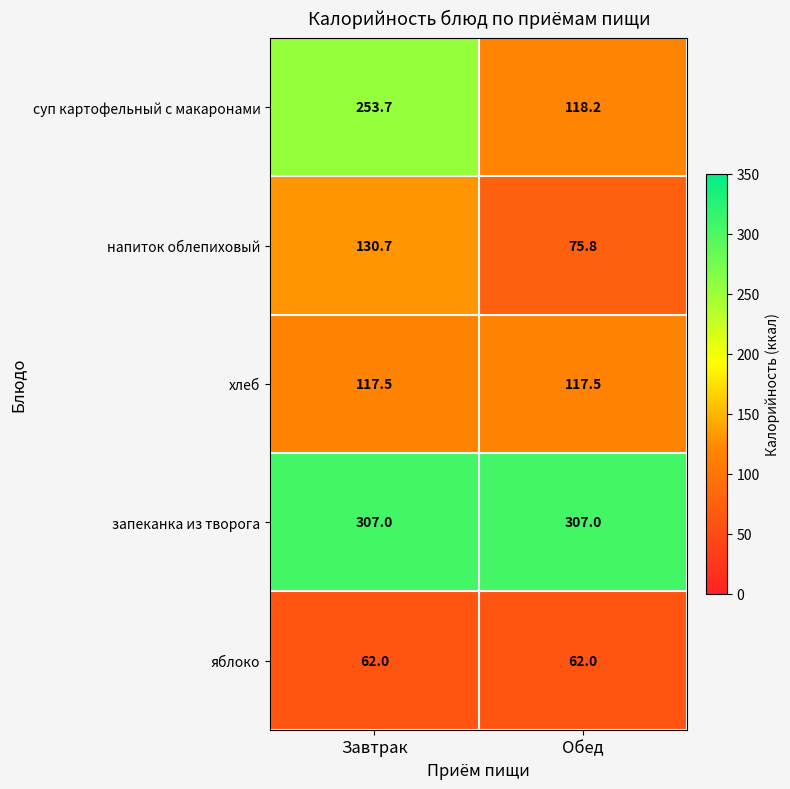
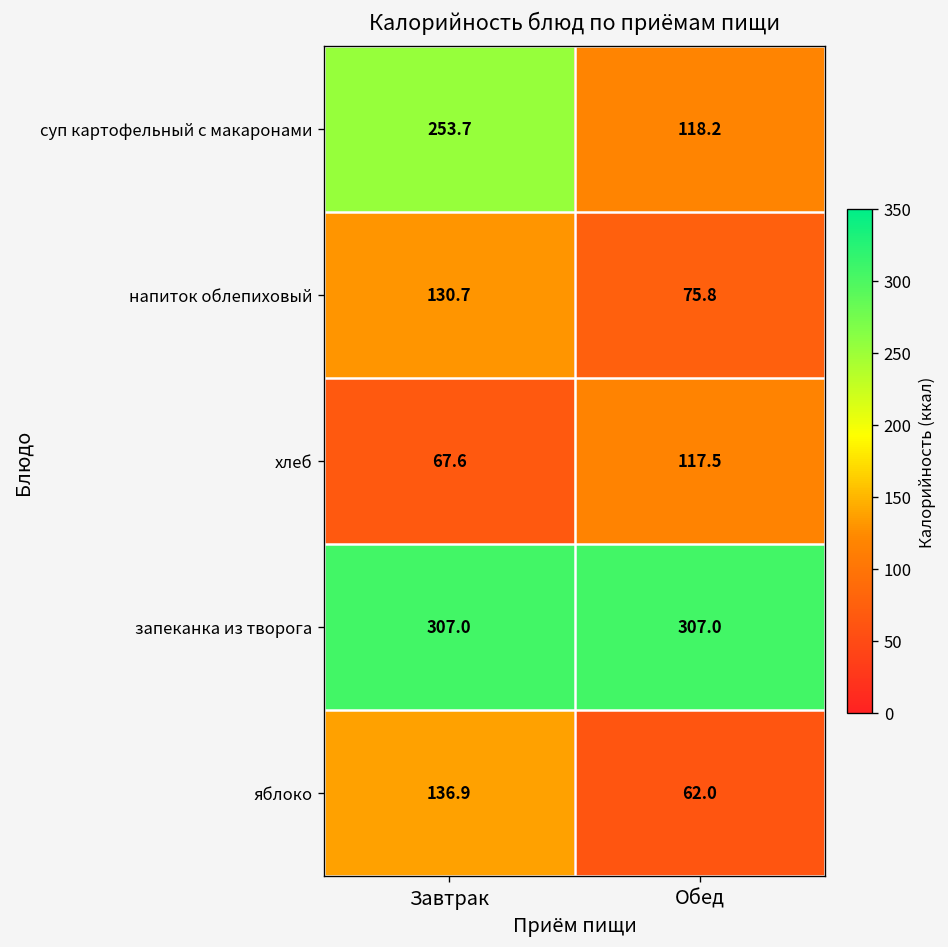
  {
    "суп картофельный с макаронами": {
      "Завтрак": 253.7,
      "Обед": 118.2
    },
    "напиток облепиховый": {
      "Завтрак": 130.7,
      "Обед": 75.8
    },
    "хлеб": {
-     "Завтрак": 117.5,
+     "Завтрак": 67.6,
      "Обед": 117.5
    },
    "запеканка из творога": {
      "Завтрак": 307.0,
      "Обед": 307.0
    },
    "яблоко": {
-     "Завтрак": 62.0,
+     "Завтрак": 136.9,
      "Обед": 62.0
    }
  }
